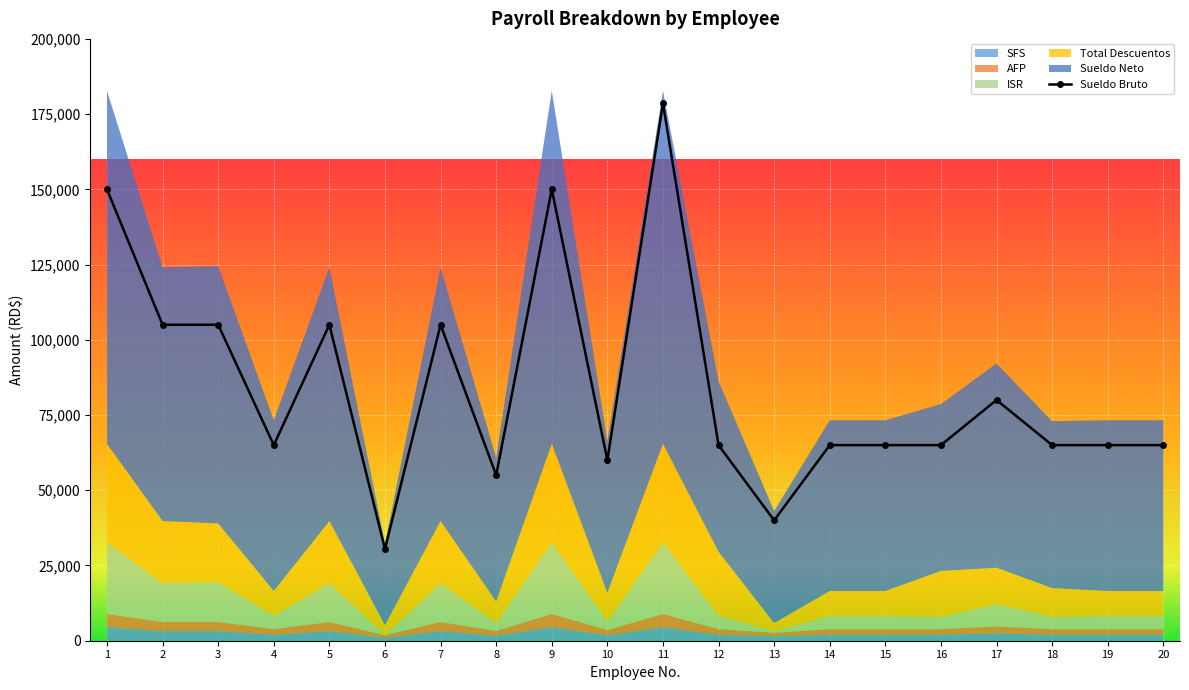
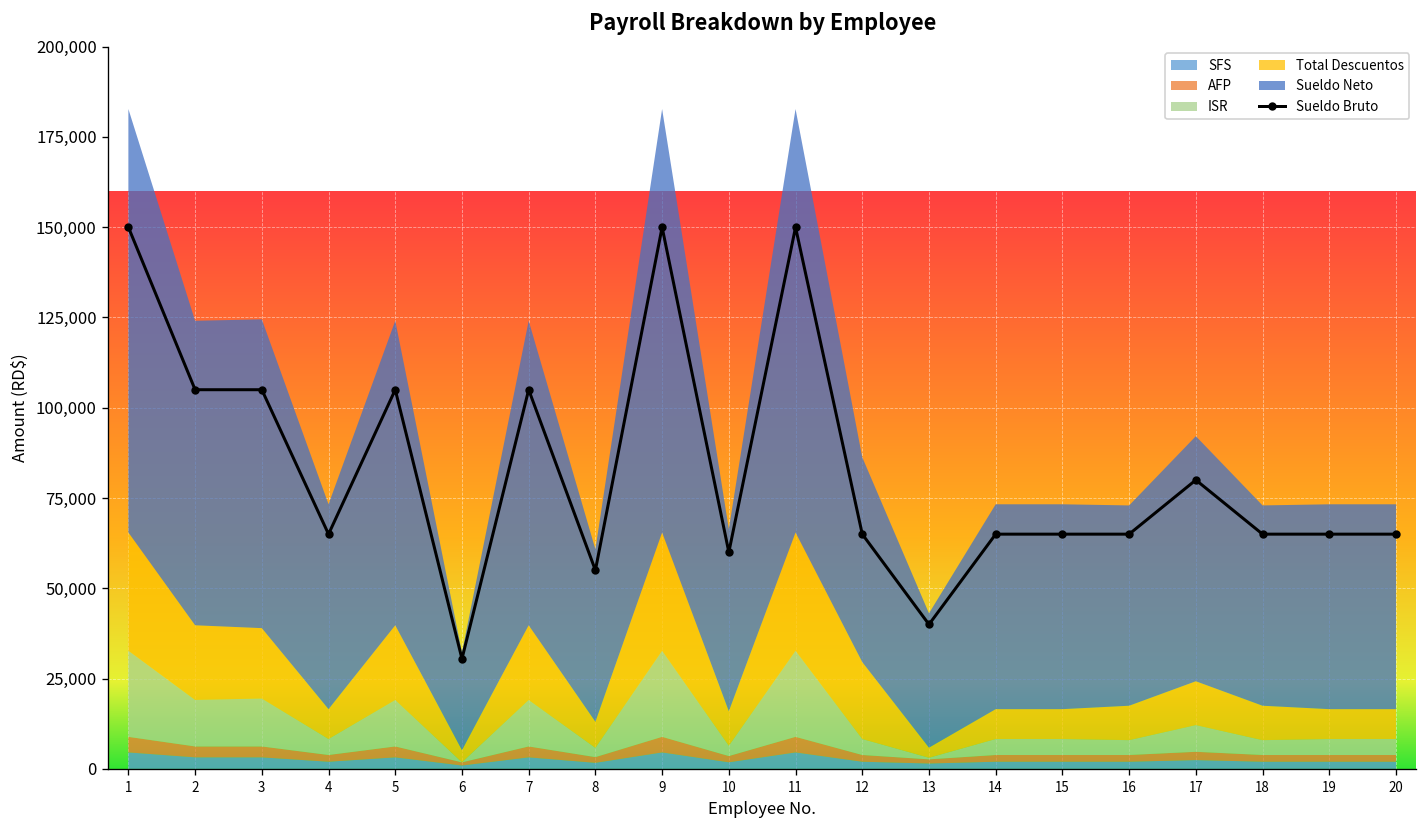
  {
    "Sueldo Bruto": {
      "1": "150,000",
      "2": "105,000",
      "3": "105,000",
      "4": "65,000",
      "5": "105,000",
      "6": "30,000",
      "7": "105,000",
      "8": "55,000",
      "9": "150,000",
      "10": "60,000",
-     "11": "179,000",
+     "11": "150,000",
      "12": "65,000",
      "13": "40,000",
      "14": "65,000",
      "15": "65,000",
      "16": "65,000",
      "17": "80,000",
      "18": "65,000",
      "19": "65,000",
      "20": "65,000"
    },
    "AFP": {
      "1": "4,000",
      "2": "3,000",
      "3": "3,000",
      "4": "2,000",
      "5": "3,000",
      "7": "3,000",
      "8": "2,000",
      "9": "4,000",
      "10": "2,000",
      "11": "4,000",
      "12": "2,000",
      "14": "2,000",
      "15": "2,000",
      "16": "2,000",
      "17": "2,000",
      "18": "2,000",
      "19": "2,000",
      "20": "2,000"
    },
    "ISR": {
      "1": "24,000",
      "2": "13,000",
      "3": "13,000",
      "4": "4,000",
      "5": "13,000",
      "7": "13,000",
      "8": "3,000",
      "9": "24,000",
      "10": "3,000",
      "11": "24,000",
      "12": "4,000",
      "14": "4,000",
      "15": "4,000",
      "16": "4,000",
      "17": "7,000",
      "18": "4,000",
      "19": "4,000",
      "20": "4,000"
    },
    "Total Descuentos": {
      "1": "33,000",
      "2": "21,000",
      "3": "19,000",
      "4": "8,000",
      "5": "21,000",
      "6": "3,000",
      "7": "21,000",
      "8": "7,000",
      "9": "33,000",
      "10": "10,000",
      "11": "33,000",
      "12": "21,000",
      "13": "3,000",
      "14": "8,000",
      "15": "8,000",
-     "16": "15,000",
+     "16": "10,000",
      "17": "12,000",
      "18": "10,000",
      "19": "8,000",
      "20": "8,000"
    }
  }
